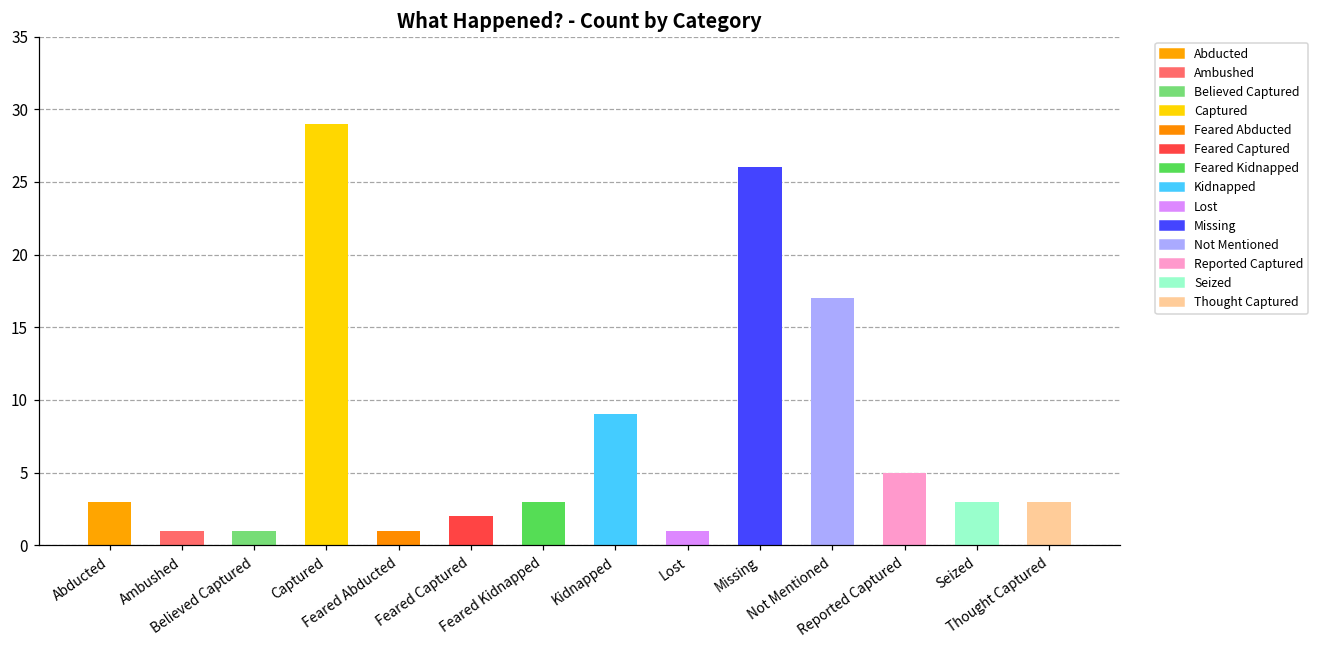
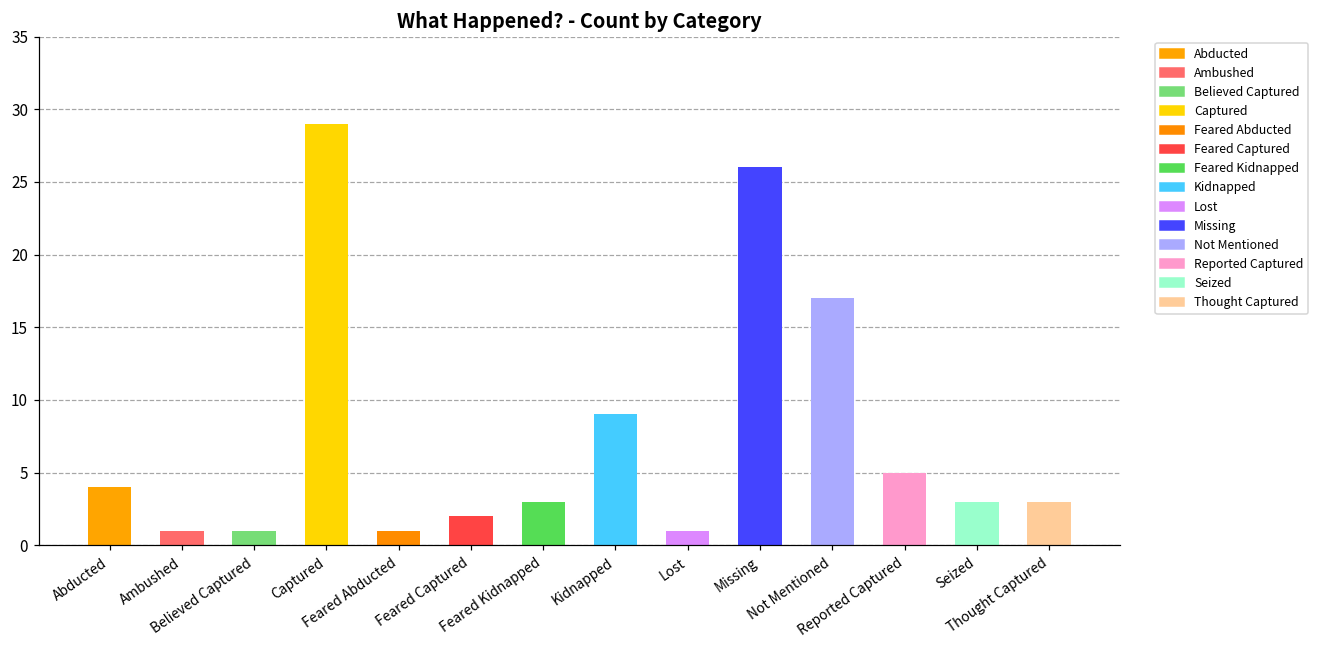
  {
-   "Abducted": 3,
+   "Abducted": 4,
    "Ambushed": 1,
    "Believed Captured": 1,
    "Captured": 29,
    "Feared Abducted": 1,
    "Feared Captured": 2,
    "Feared Kidnapped": 3,
    "Kidnapped": 9,
    "Lost": 1,
    "Missing": 26,
    "Not Mentioned": 17,
    "Reported Captured": 5,
    "Seized": 3,
    "Thought Captured": 3
  }
